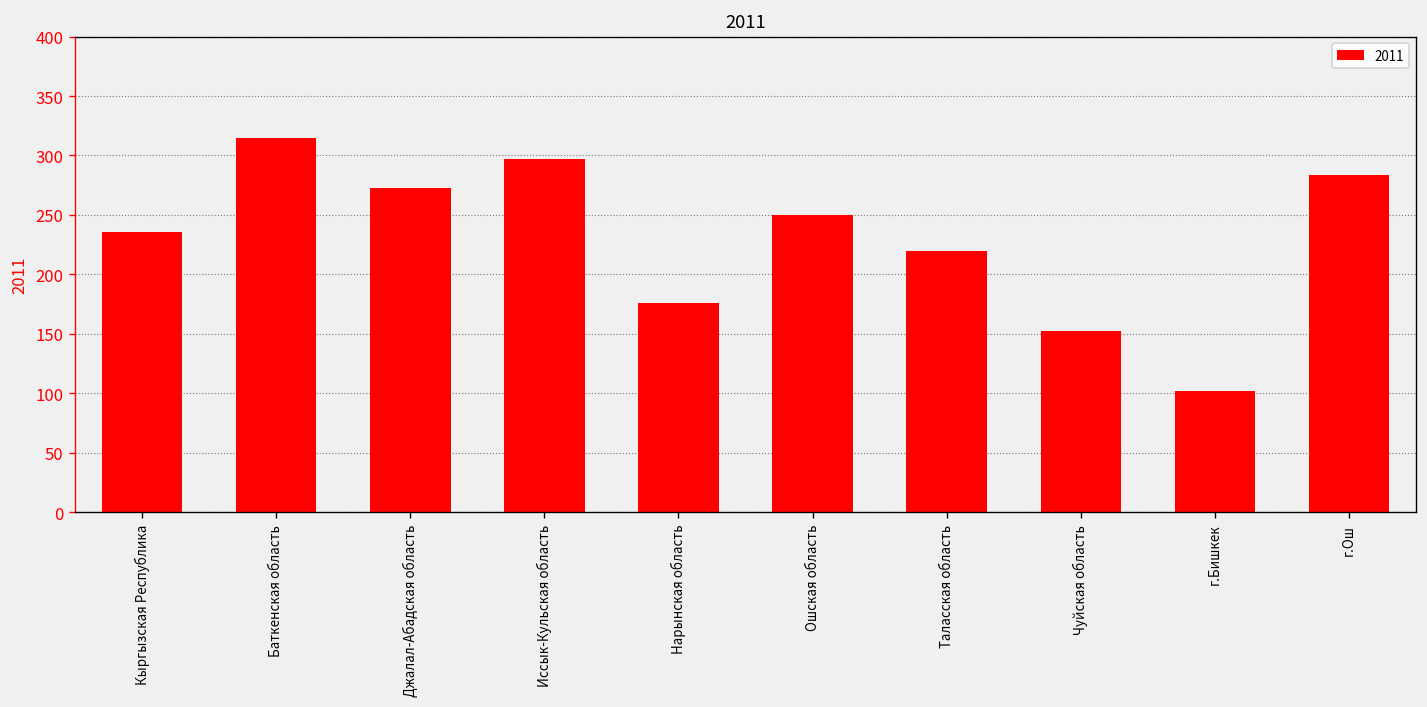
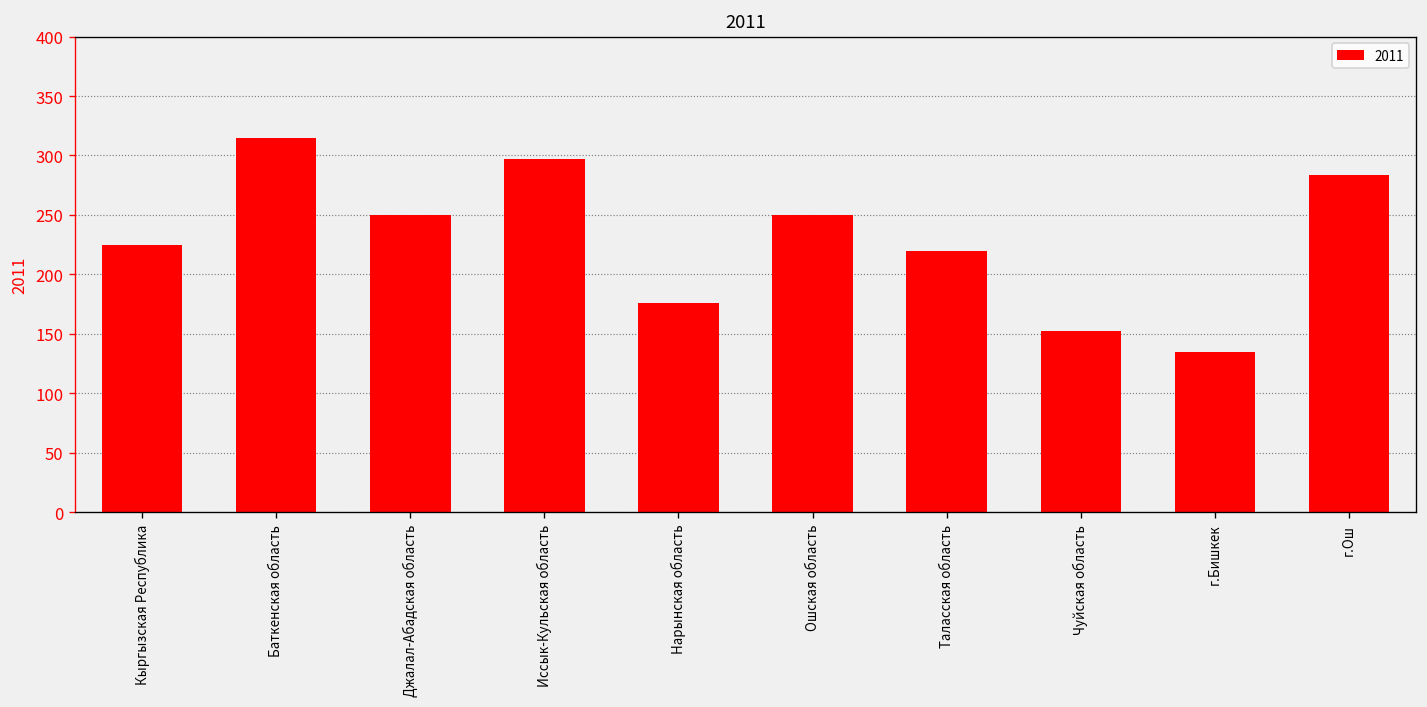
  {
-   "Кыргызская Республика": 240,
+   "Кыргызская Республика": 220,
    "Баткенская область": 310,
-   "Джалал-Абадская область": 270,
+   "Джалал-Абадская область": 250,
    "Иссык-Кульская область": 300,
    "Нарынская область": 180,
    "Ошская область": 250,
    "Таласская область": 220,
    "Чуйская область": 150,
-   "г.Бишкек": 100,
+   "г.Бишкек": 130,
    "г.Ош": 280
  }
